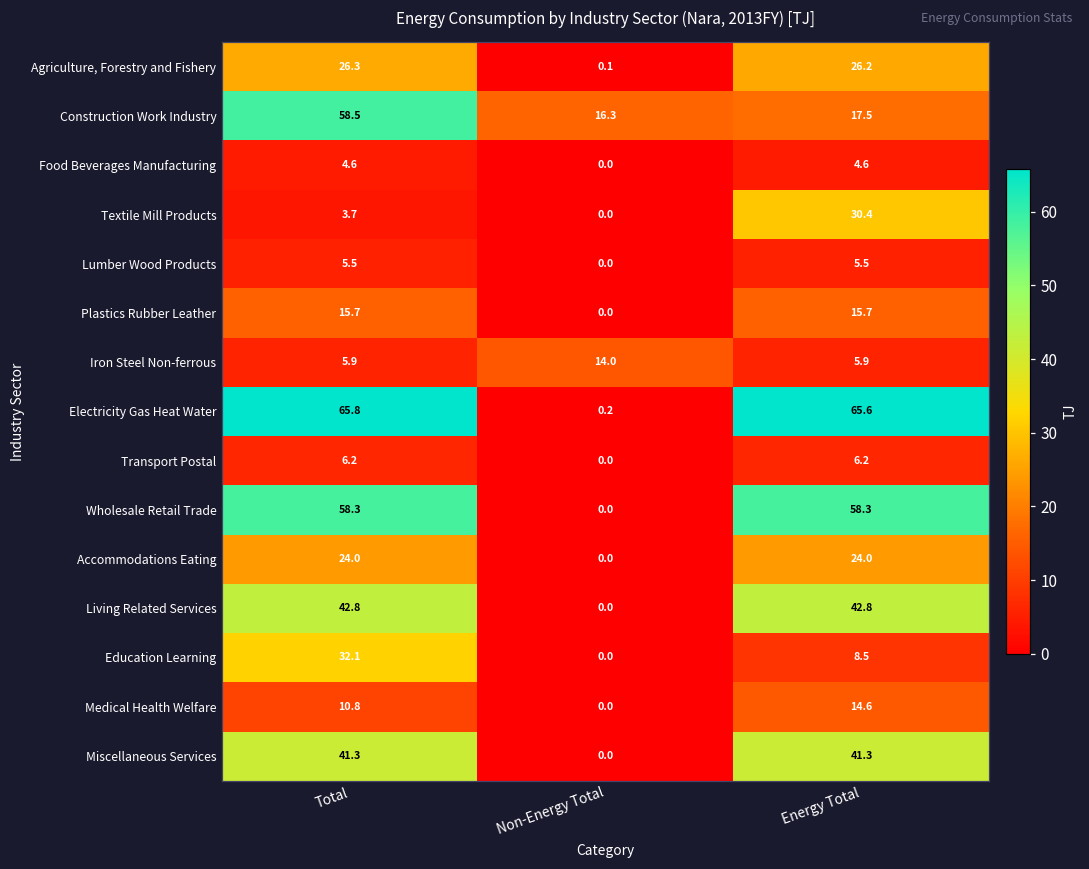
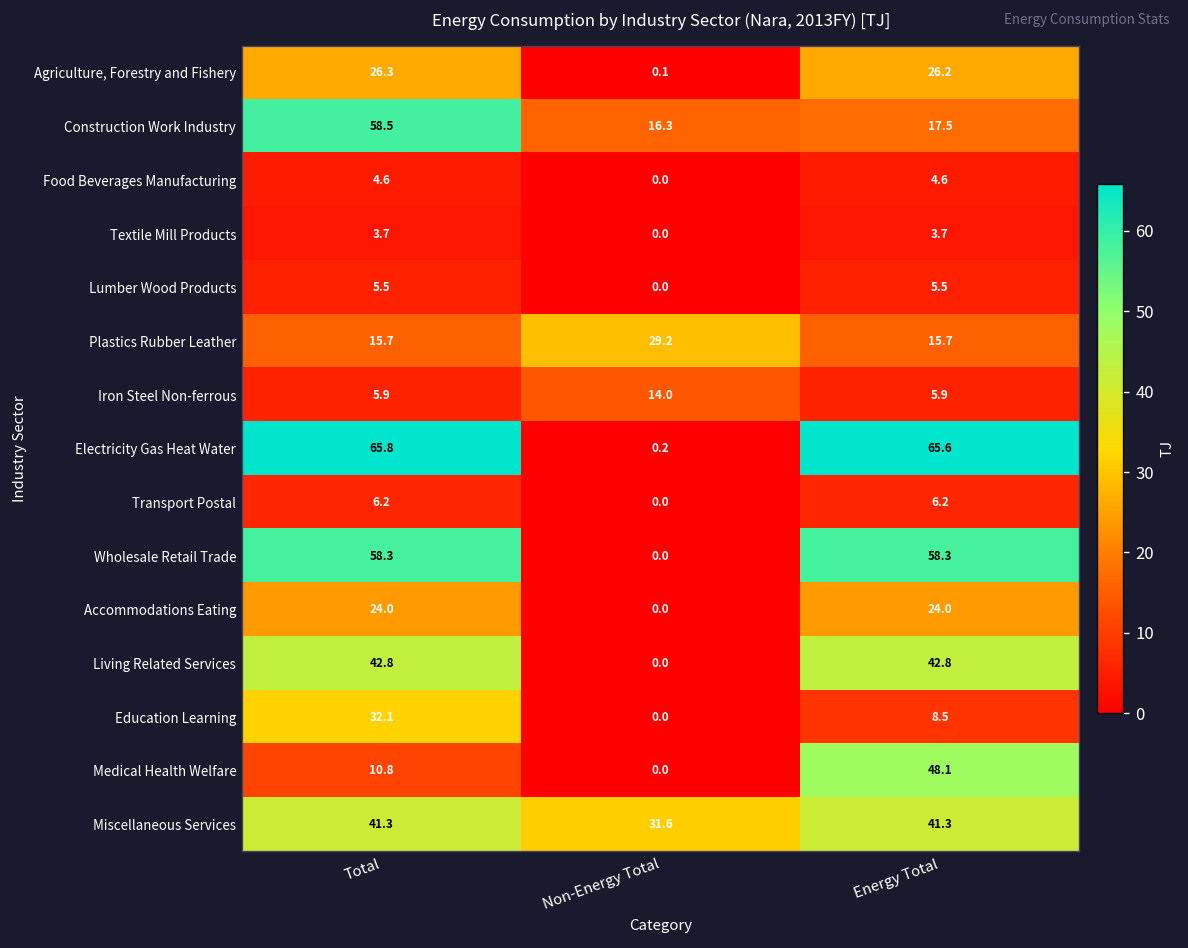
  {
    "Agriculture, Forestry and Fishery": {
      "Total": 26.3,
      "Non-Energy Total": 0.1,
      "Energy Total": 26.2
    },
    "Construction Work Industry": {
      "Total": 58.5,
      "Non-Energy Total": 16.3,
      "Energy Total": 17.5
    },
    "Food Beverages Manufacturing": {
      "Total": 4.6,
      "Non-Energy Total": 0.0,
      "Energy Total": 4.6
    },
    "Textile Mill Products": {
      "Total": 3.7,
      "Non-Energy Total": 0.0,
-     "Energy Total": 30.4
+     "Energy Total": 3.7
    },
    "Lumber Wood Products": {
      "Total": 5.5,
      "Non-Energy Total": 0.0,
      "Energy Total": 5.5
    },
    "Plastics Rubber Leather": {
      "Total": 15.7,
-     "Non-Energy Total": 0.0,
+     "Non-Energy Total": 29.2,
      "Energy Total": 15.7
    },
    "Iron Steel Non-ferrous": {
      "Total": 5.9,
      "Non-Energy Total": 14.0,
      "Energy Total": 5.9
    },
    "Electricity Gas Heat Water": {
      "Total": 65.8,
      "Non-Energy Total": 0.2,
      "Energy Total": 65.6
    },
    "Transport Postal": {
      "Total": 6.2,
      "Non-Energy Total": 0.0,
      "Energy Total": 6.2
    },
    "Wholesale Retail Trade": {
      "Total": 58.3,
      "Non-Energy Total": 0.0,
      "Energy Total": 58.3
    },
    "Accommodations Eating": {
      "Total": 24.0,
      "Non-Energy Total": 0.0,
      "Energy Total": 24.0
    },
    "Living Related Services": {
      "Total": 42.8,
      "Non-Energy Total": 0.0,
      "Energy Total": 42.8
    },
    "Education Learning": {
      "Total": 32.1,
      "Non-Energy Total": 0.0,
      "Energy Total": 8.5
    },
    "Medical Health Welfare": {
      "Total": 10.8,
      "Non-Energy Total": 0.0,
-     "Energy Total": 14.6
+     "Energy Total": 48.1
    },
    "Miscellaneous Services": {
      "Total": 41.3,
-     "Non-Energy Total": 0.0,
+     "Non-Energy Total": 31.6,
      "Energy Total": 41.3
    }
  }
